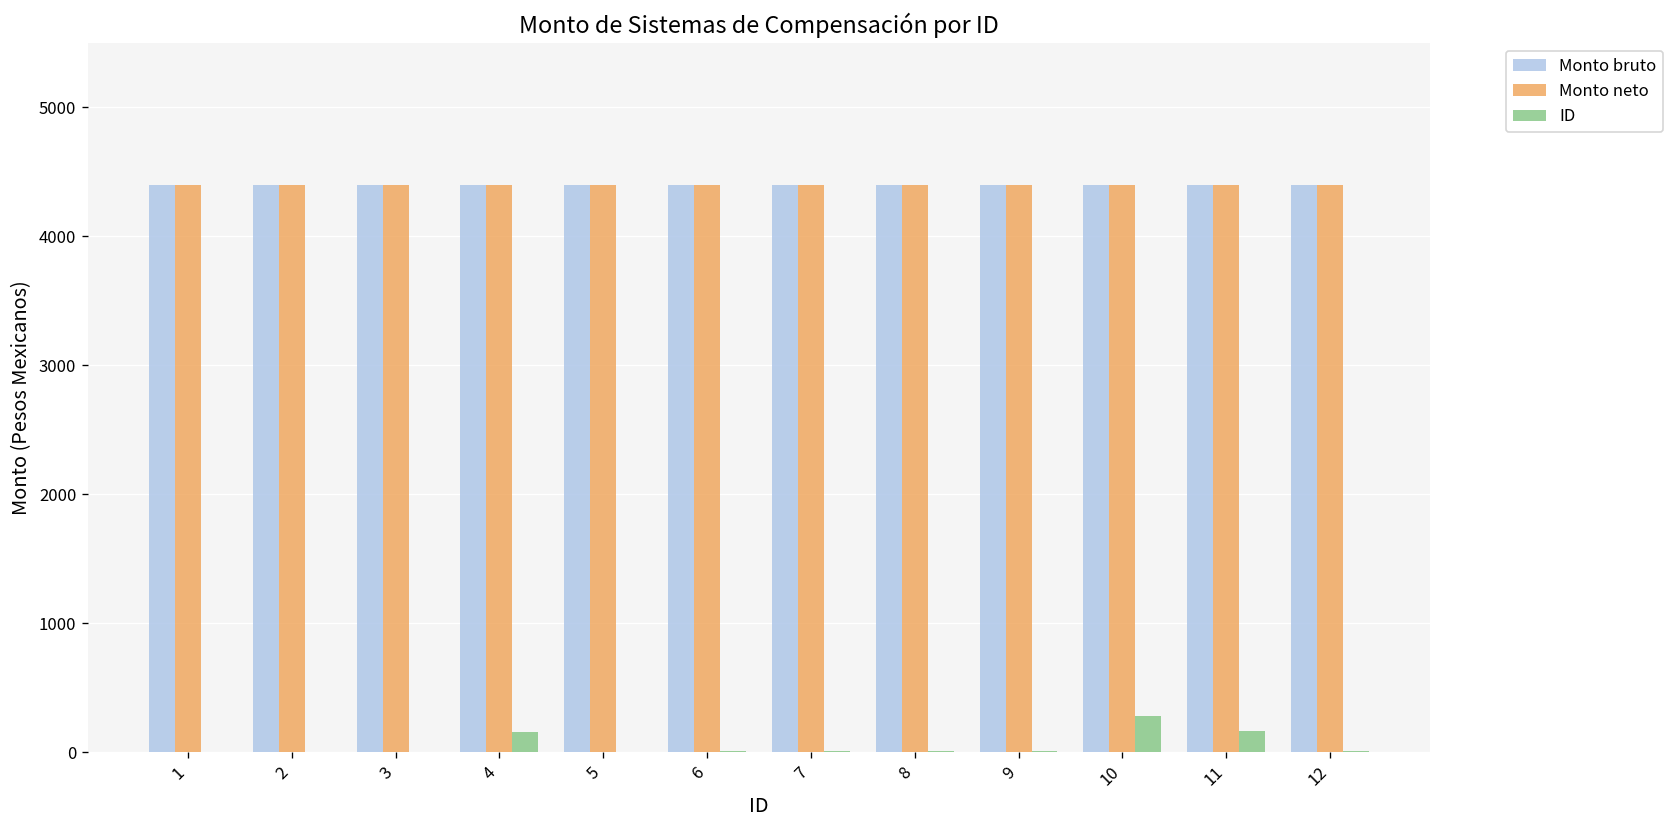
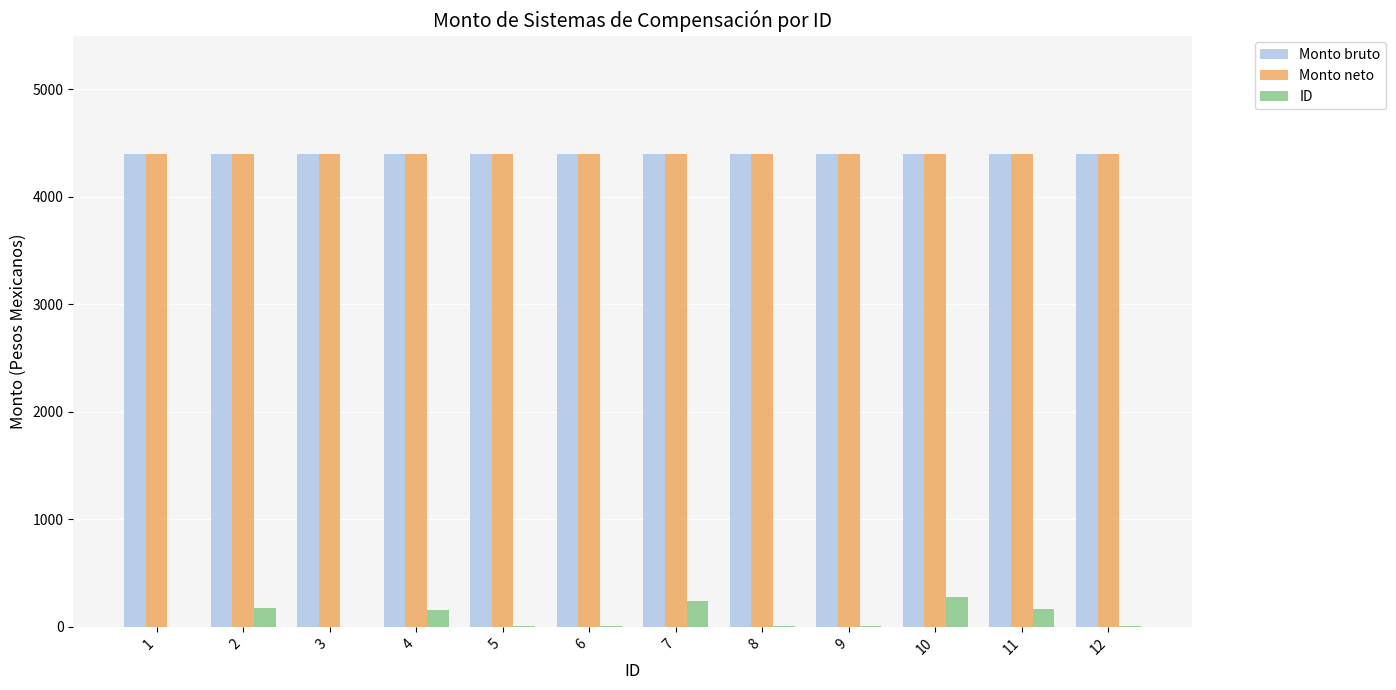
  {
    "Monto bruto": {
      "1": 4400,
      "2": 4400,
      "3": 4400,
      "4": 4400,
      "5": 4400,
      "6": 4400,
      "7": 4400,
      "8": 4400,
      "9": 4400,
      "10": 4400,
      "11": 4400,
      "12": 4400
    },
    "Monto neto": {
      "1": 4400,
      "2": 4400,
      "3": 4400,
      "4": 4400,
      "5": 4400,
      "6": 4400,
      "7": 4400,
      "8": 4400,
      "9": 4400,
      "10": 4400,
      "11": 4400,
      "12": 4400
    },
    "ID": {
-     "2": 0,
+     "2": 180,
      "4": 160,
-     "7": 10,
+     "7": 250,
      "10": 280,
      "11": 160
    }
  }
